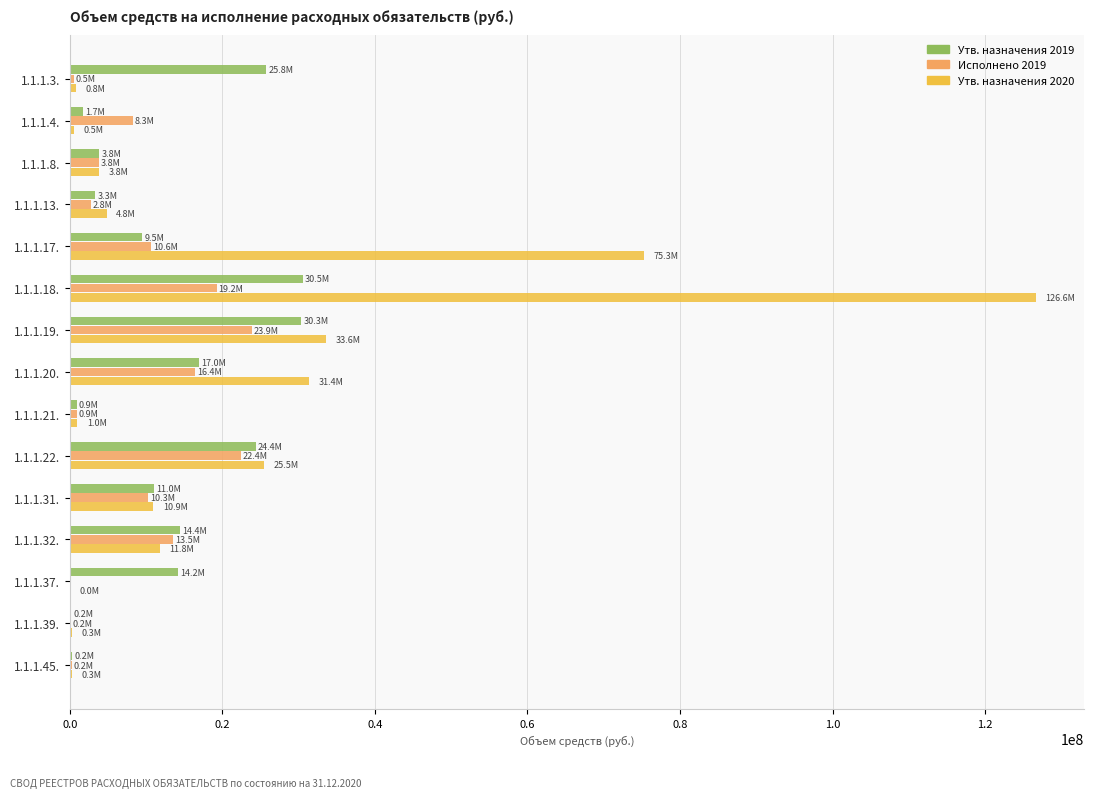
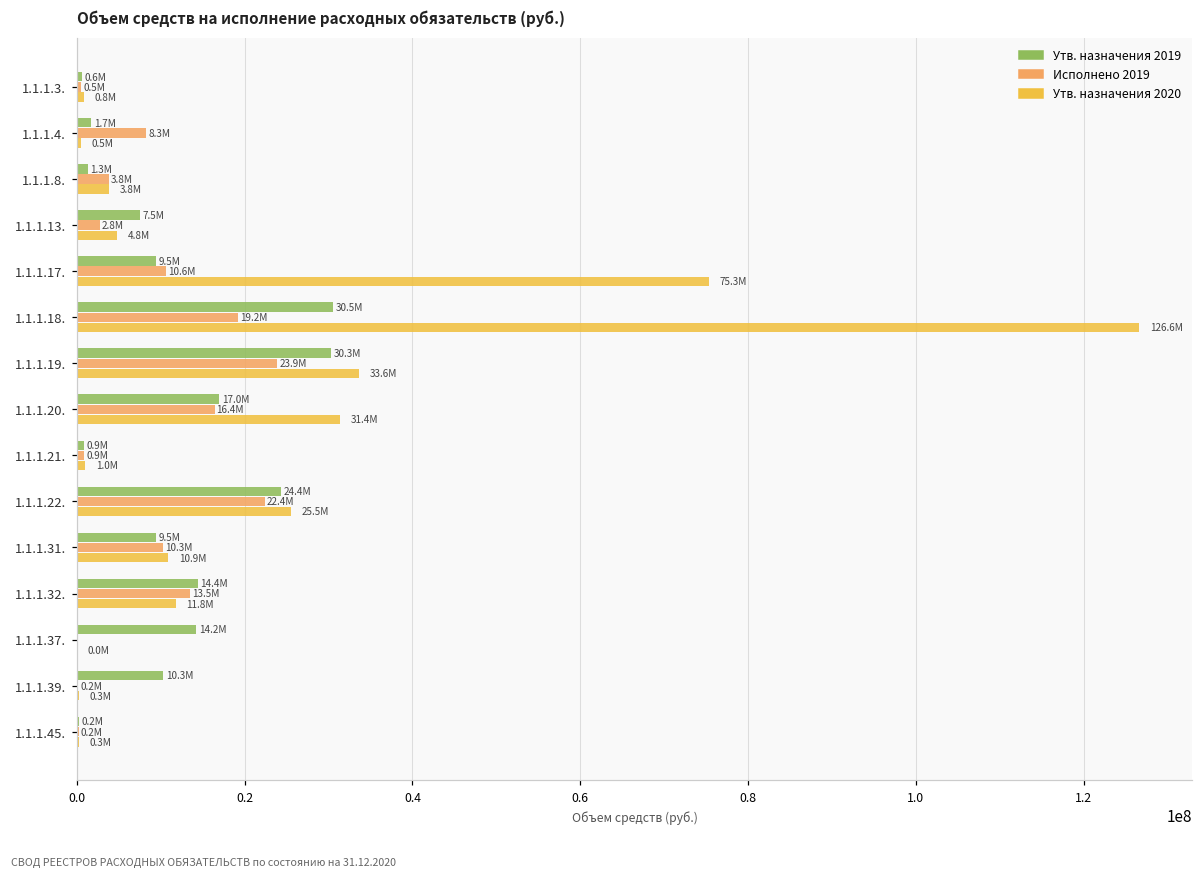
  {
    "Утв. назначения 2019": {
-     "1.1.1.3.": "25.8M",
+     "1.1.1.3.": "0.6M",
      "1.1.1.4.": "1.7M",
-     "1.1.1.8.": "3.8M",
-     "1.1.1.13.": "3.3M",
+     "1.1.1.8.": "1.3M",
+     "1.1.1.13.": "7.5M",
      "1.1.1.17.": "9.5M",
      "1.1.1.18.": "30.5M",
      "1.1.1.19.": "30.3M",
      "1.1.1.20.": "17.0M",
      "1.1.1.21.": "0.9M",
      "1.1.1.22.": "24.4M",
-     "1.1.1.31.": "11.0M",
+     "1.1.1.31.": "9.5M",
      "1.1.1.32.": "14.4M",
      "1.1.1.37.": "14.2M",
-     "1.1.1.39.": "0.2M",
+     "1.1.1.39.": "10.3M",
      "1.1.1.45.": "0.2M"
    }
  }
